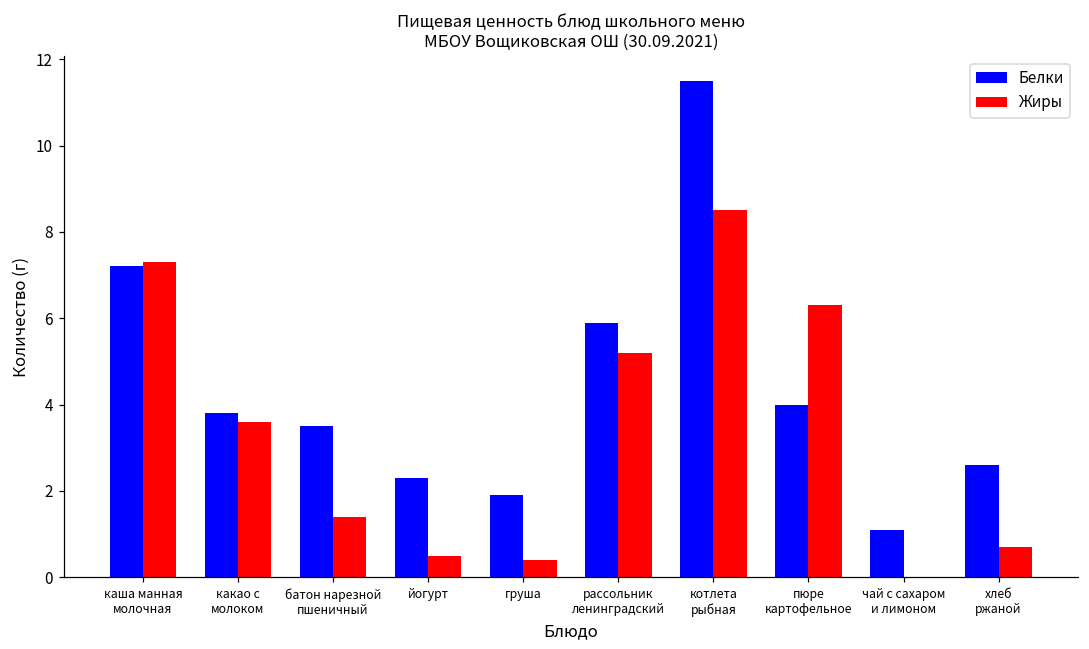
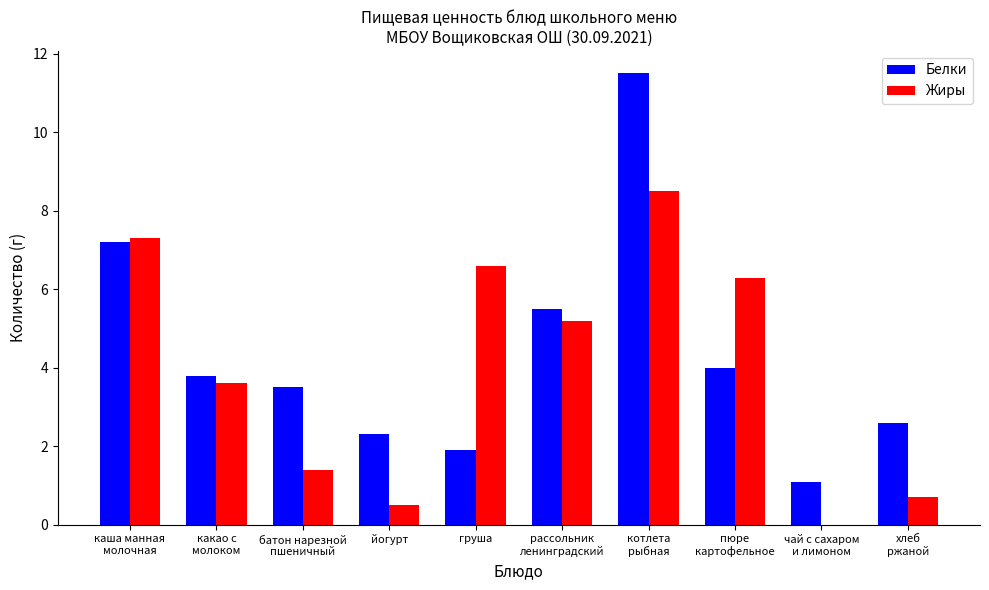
  {
    "Белки": {
      "каша манная молочная": 7.2,
      "какао с молоком": 3.8,
      "батон нарезной пшеничный": 3.5,
      "йогурт": 2.3,
      "груша": 1.9,
-     "рассольник ленинградский": 5.9,
+     "рассольник ленинградский": 5.5,
      "котлета рыбная": 11.5,
      "пюре картофельное": 4.0,
      "чай с сахаром и лимоном": 1.1,
      "хлеб ржаной": 2.6
    },
    "Жиры": {
      "каша манная молочная": 7.3,
      "какао с молоком": 3.6,
      "батон нарезной пшеничный": 1.4,
      "йогурт": 0.5,
-     "груша": 0.4,
+     "груша": 6.6,
      "рассольник ленинградский": 5.2,
      "котлета рыбная": 8.5,
      "пюре картофельное": 6.3,
      "чай с сахаром и лимоном": 0.0,
      "хлеб ржаной": 0.7
    }
  }
